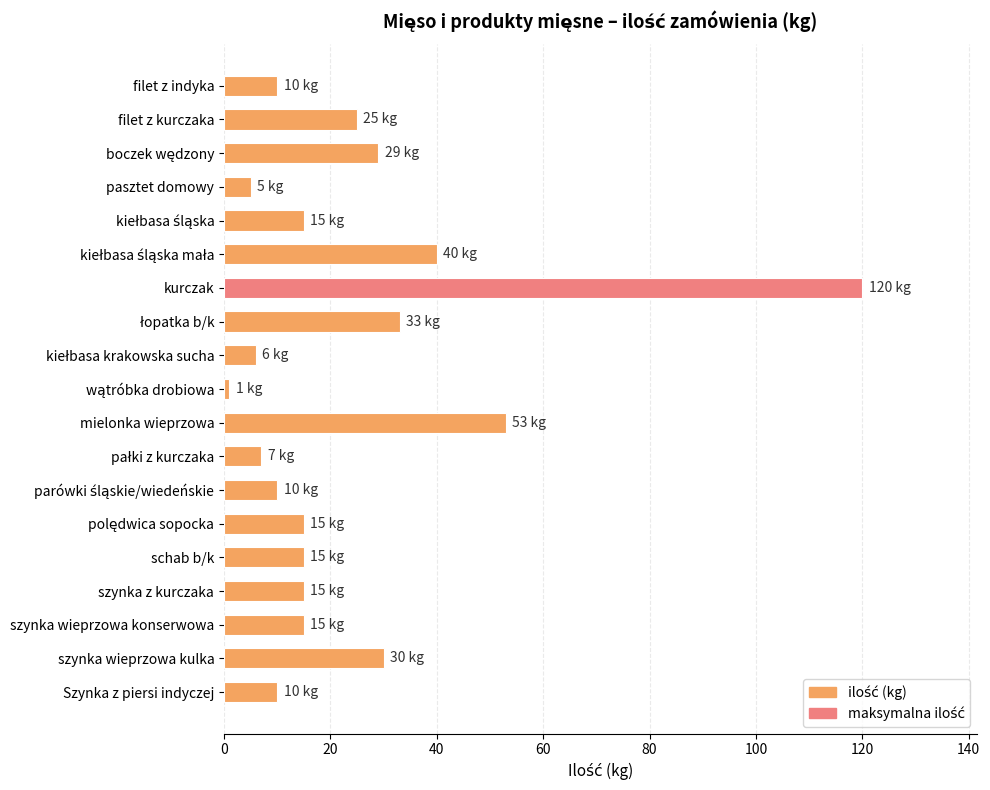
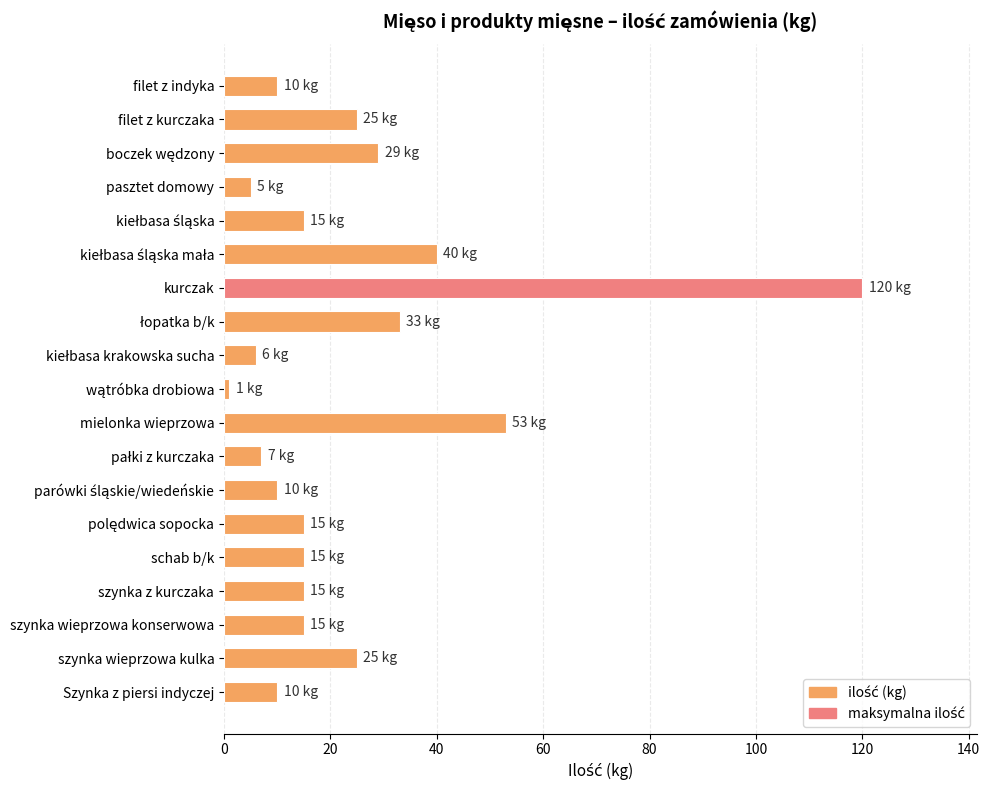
  {
    "filet z indyka": 10,
    "filet z kurczaka": 25,
    "boczek wędzony": 29,
    "pasztet domowy": 5,
    "kiełbasa śląska": 15,
    "kiełbasa śląska mała": 40,
    "kurczak": 120,
    "łopatka b/k": 33,
    "kiełbasa krakowska sucha": 6,
    "wątróbka drobiowa": 1,
    "mielonka wieprzowa": 53,
    "pałki z kurczaka": 7,
    "parówki śląskie/wiedeńskie": 10,
    "polędwica sopocka": 15,
    "schab b/k": 15,
    "szynka z kurczaka": 15,
    "szynka wieprzowa konserwowa": 15,
-   "szynka wieprzowa kulka": 30,
+   "szynka wieprzowa kulka": 25,
    "Szynka z piersi indyczej": 10
  }
